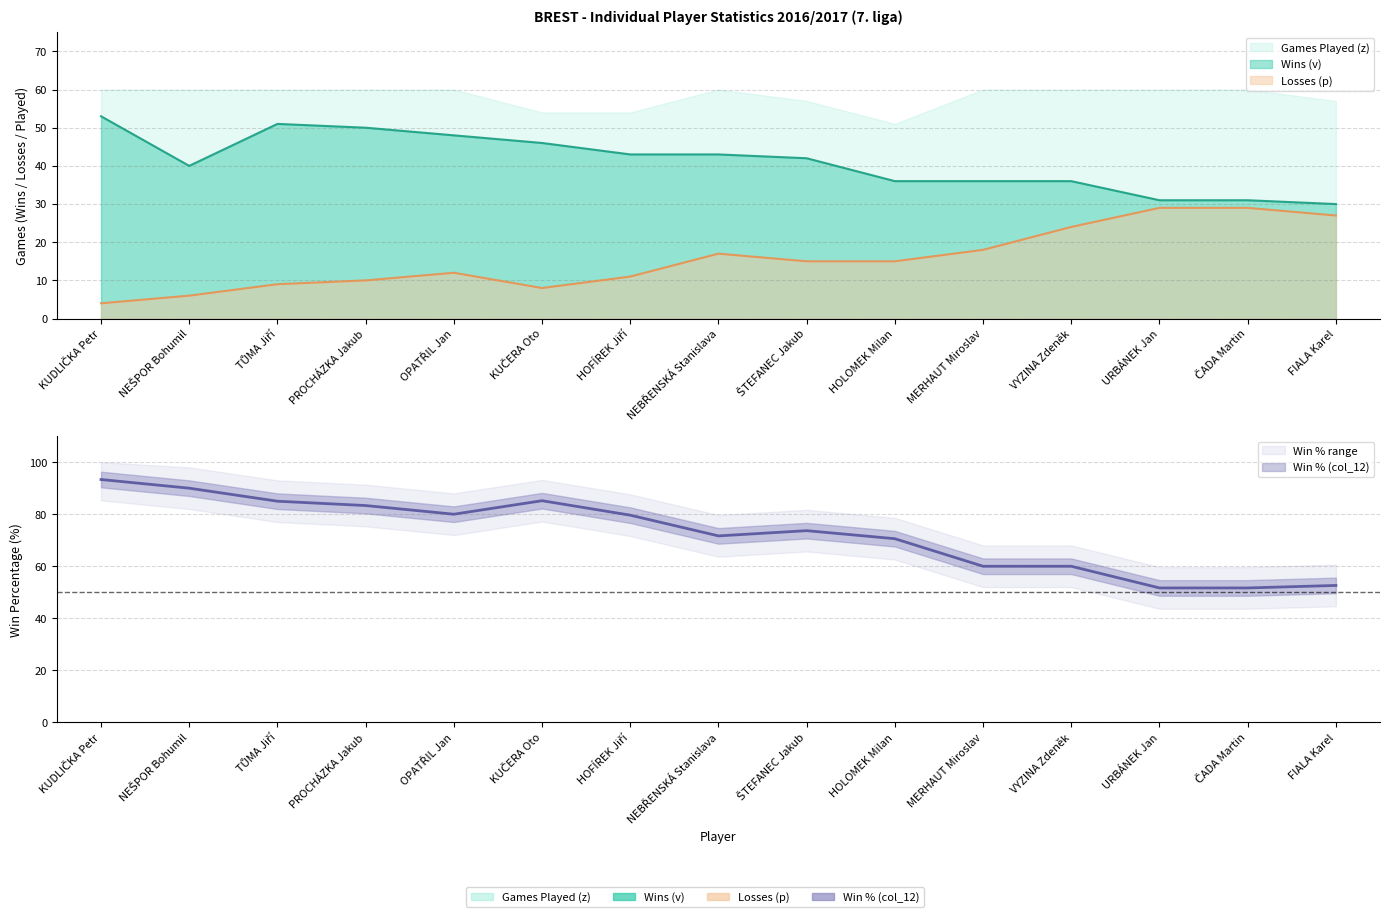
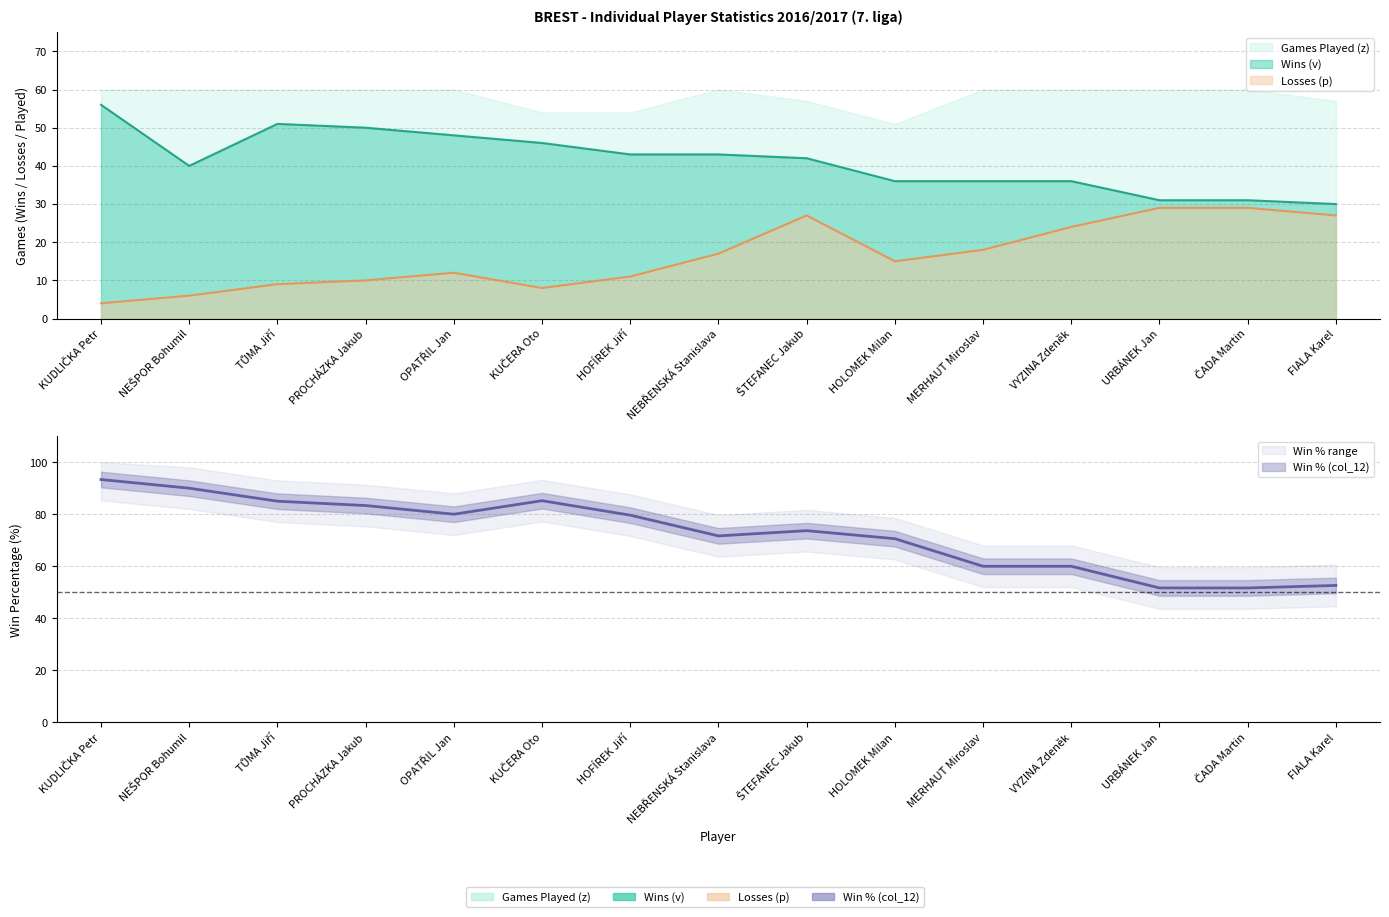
  {
    "BREST - Individual Player Statistics 2016/2017 (7. liga)": {
      "Games Played (z)": {
        "KUDLIČKA Petr": 60,
        "NEŠPOR Bohumil": 60,
        "TŮMA Jiří": 60,
        "PROCHÁZKA Jakub": 60,
        "OPATŘIL Jan": 60,
        "KUČERA Oto": 54,
        "HOFÍREK Jiří": 54,
        "NEBŘENSKÁ Stanislava": 60,
        "ŠTEFANEC Jakub": 57,
        "HOLOMEK Milan": 51,
        "MERHAUT Miroslav": 60,
        "VYZINA Zdeněk": 60,
        "URBÁNEK Jan": 60,
        "FIALA Karel": 57
      },
      "Wins (v)": {
-       "KUDLIČKA Petr": 53,
+       "KUDLIČKA Petr": 56,
        "NEŠPOR Bohumil": 40,
        "TŮMA Jiří": 51,
        "PROCHÁZKA Jakub": 50,
        "OPATŘIL Jan": 48,
        "KUČERA Oto": 46,
        "HOFÍREK Jiří": 43,
        "NEBŘENSKÁ Stanislava": 43,
        "ŠTEFANEC Jakub": 42,
        "HOLOMEK Milan": 36,
        "MERHAUT Miroslav": 36,
        "VYZINA Zdeněk": 36,
        "URBÁNEK Jan": 31,
        "ČADA Martin": 31,
        "FIALA Karel": 30
      },
      "Losses (p)": {
        "KUDLIČKA Petr": 4,
        "NEŠPOR Bohumil": 6,
        "TŮMA Jiří": 9,
        "PROCHÁZKA Jakub": 10,
        "OPATŘIL Jan": 12,
        "KUČERA Oto": 8,
        "HOFÍREK Jiří": 11,
        "NEBŘENSKÁ Stanislava": 17,
-       "ŠTEFANEC Jakub": 15,
+       "ŠTEFANEC Jakub": 27,
        "HOLOMEK Milan": 15,
        "MERHAUT Miroslav": 18,
        "VYZINA Zdeněk": 24,
        "URBÁNEK Jan": 29,
        "ČADA Martin": 29,
        "FIALA Karel": 27
      }
    }
  }
